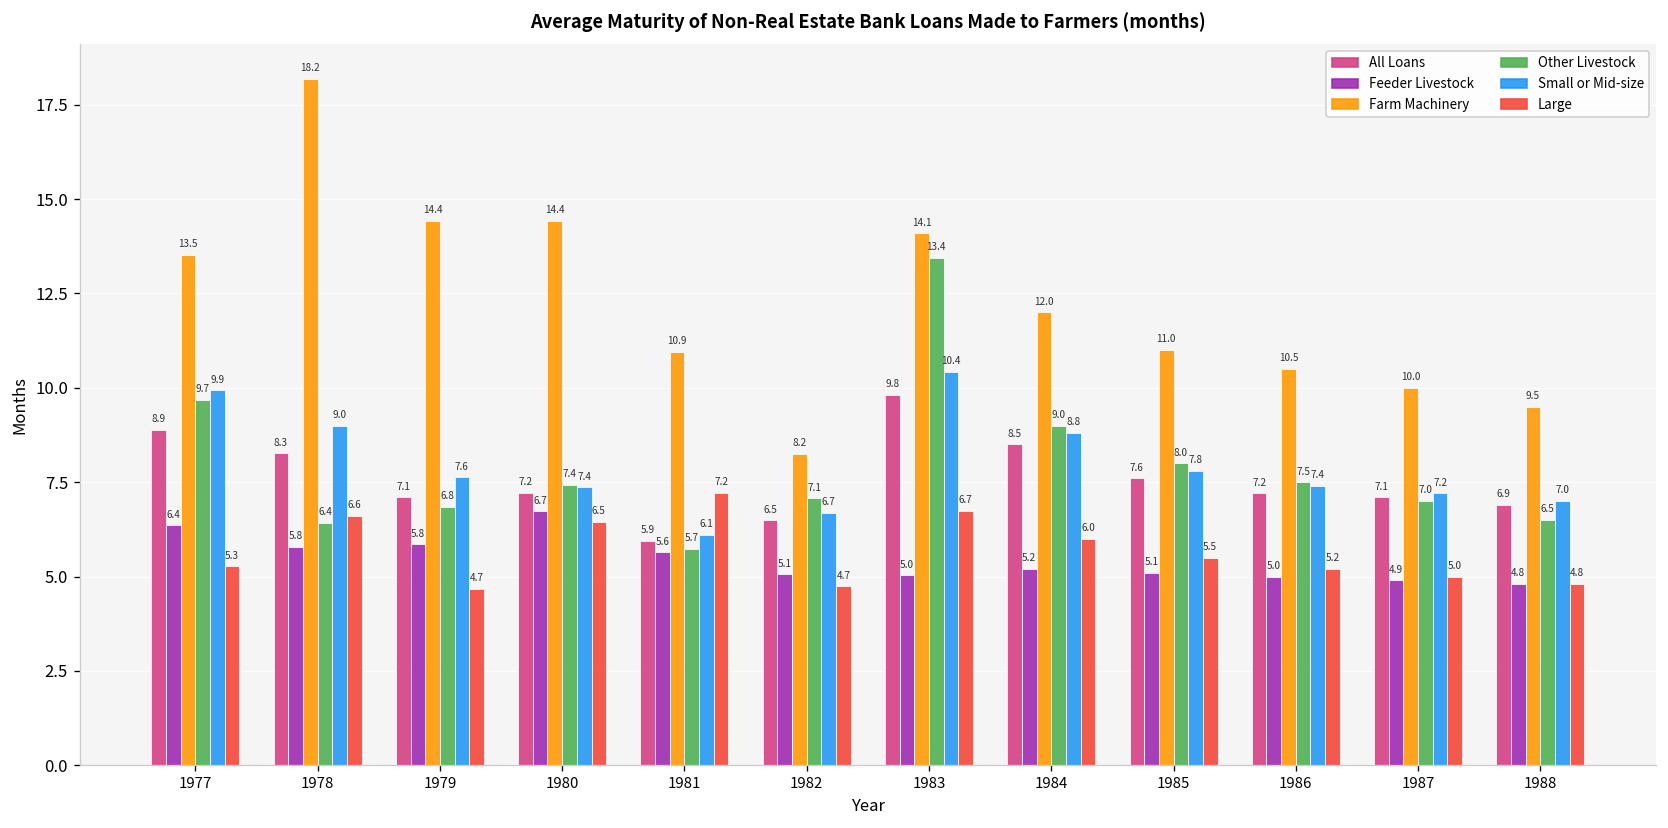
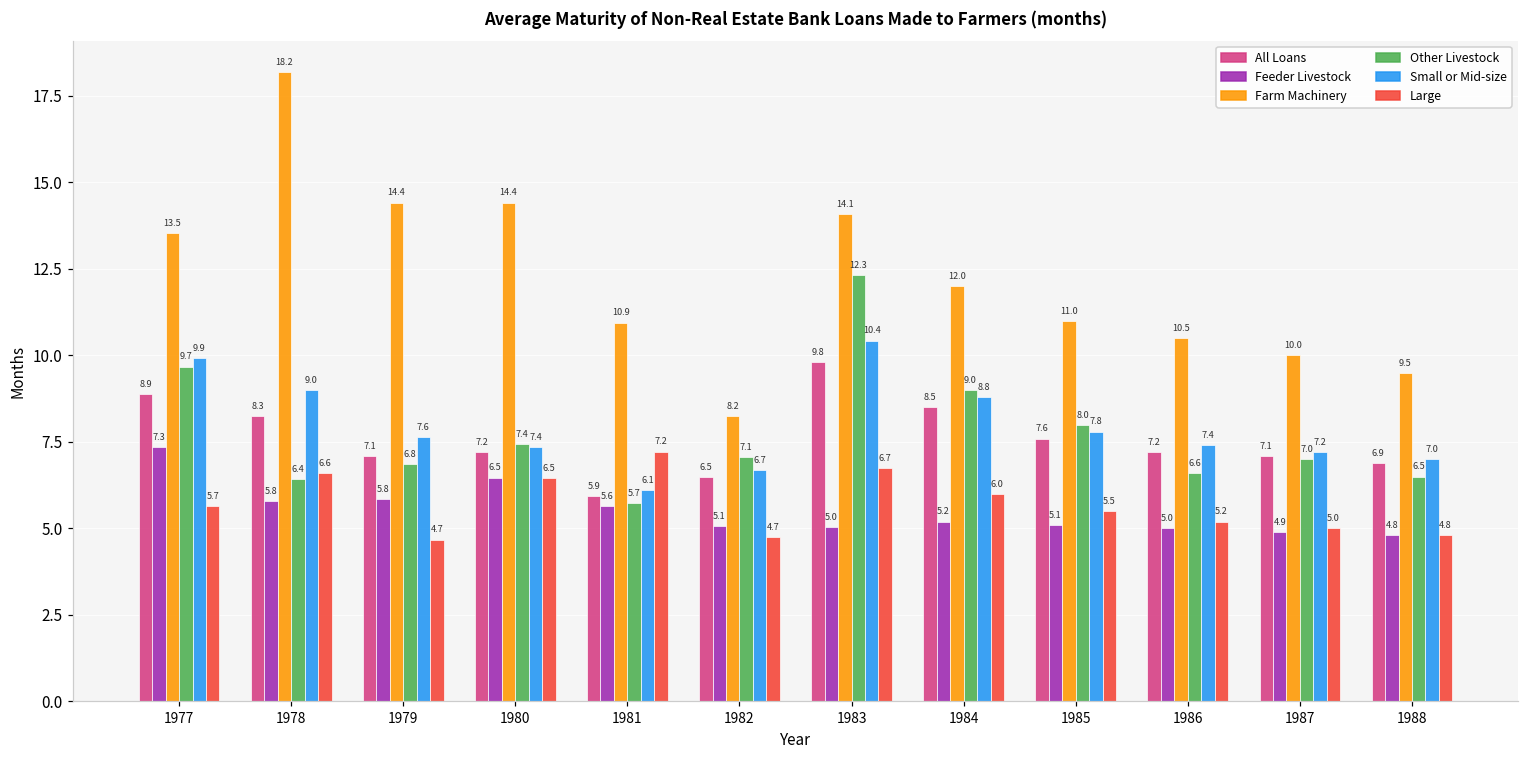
  {
    "All Loans": {
      "1977": 8.9,
      "1978": 8.3,
      "1979": 7.1,
      "1980": 7.2,
      "1981": 5.9,
      "1982": 6.5,
      "1983": 9.8,
      "1984": 8.5,
      "1985": 7.6,
      "1986": 7.2,
      "1987": 7.1,
      "1988": 6.9
    },
    "Feeder Livestock": {
-     "1977": 6.4,
+     "1977": 7.3,
      "1978": 5.8,
      "1979": 5.8,
-     "1980": 6.7,
+     "1980": 6.5,
      "1981": 5.6,
      "1982": 5.1,
      "1983": 5.0,
      "1984": 5.2,
      "1985": 5.1,
      "1986": 5.0,
      "1987": 4.9,
      "1988": 4.8
    },
    "Farm Machinery": {
      "1977": 13.5,
      "1978": 18.2,
      "1979": 14.4,
      "1980": 14.4,
      "1981": 10.9,
      "1982": 8.2,
      "1983": 14.1,
      "1984": 12.0,
      "1985": 11.0,
      "1986": 10.5,
      "1987": 10.0,
      "1988": 9.5
    },
    "Other Livestock": {
      "1977": 9.7,
      "1978": 6.4,
      "1979": 6.8,
      "1980": 7.4,
      "1981": 5.7,
      "1982": 7.1,
-     "1983": 13.4,
+     "1983": 12.3,
      "1984": 9.0,
      "1985": 8.0,
-     "1986": 7.5,
+     "1986": 6.6,
      "1987": 7.0,
      "1988": 6.5
    },
    "Small or Mid-size": {
      "1977": 9.9,
      "1978": 9.0,
      "1979": 7.6,
      "1980": 7.4,
      "1981": 6.1,
      "1982": 6.7,
      "1983": 10.4,
      "1984": 8.8,
      "1985": 7.8,
      "1986": 7.4,
      "1987": 7.2,
      "1988": 7.0
    },
    "Large": {
-     "1977": 5.3,
+     "1977": 5.7,
      "1978": 6.6,
      "1979": 4.7,
      "1980": 6.5,
      "1981": 7.2,
      "1982": 4.7,
      "1983": 6.7,
      "1984": 6.0,
      "1985": 5.5,
      "1986": 5.2,
      "1987": 5.0,
      "1988": 4.8
    }
  }
